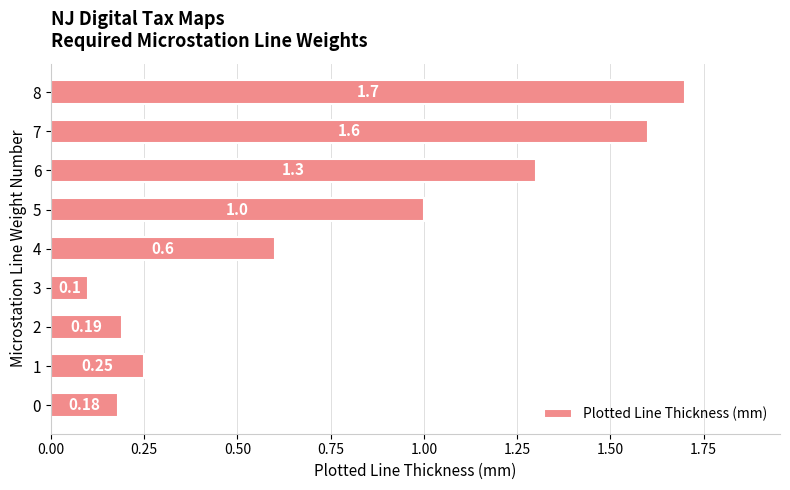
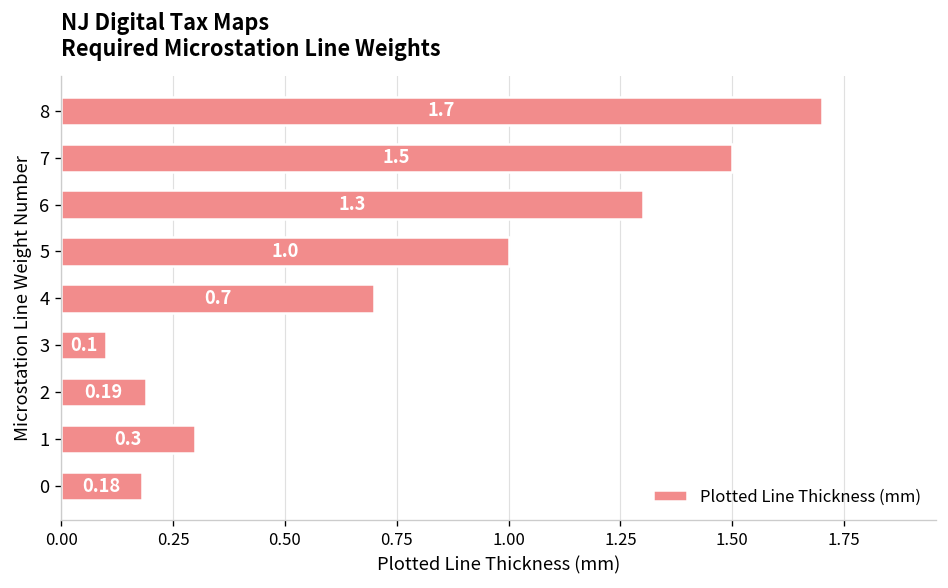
  {
    "8": 1.7,
-   "7": 1.6,
+   "7": 1.5,
    "6": 1.3,
    "5": 1.0,
-   "4": 0.6,
+   "4": 0.7,
    "3": 0.1,
    "2": 0.19,
-   "1": 0.25,
+   "1": 0.3,
    "0": 0.18
  }
